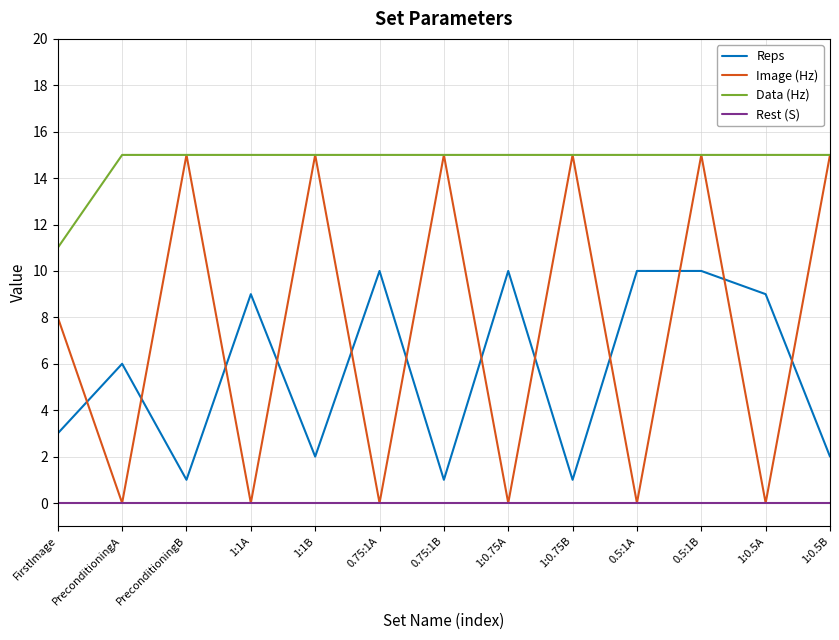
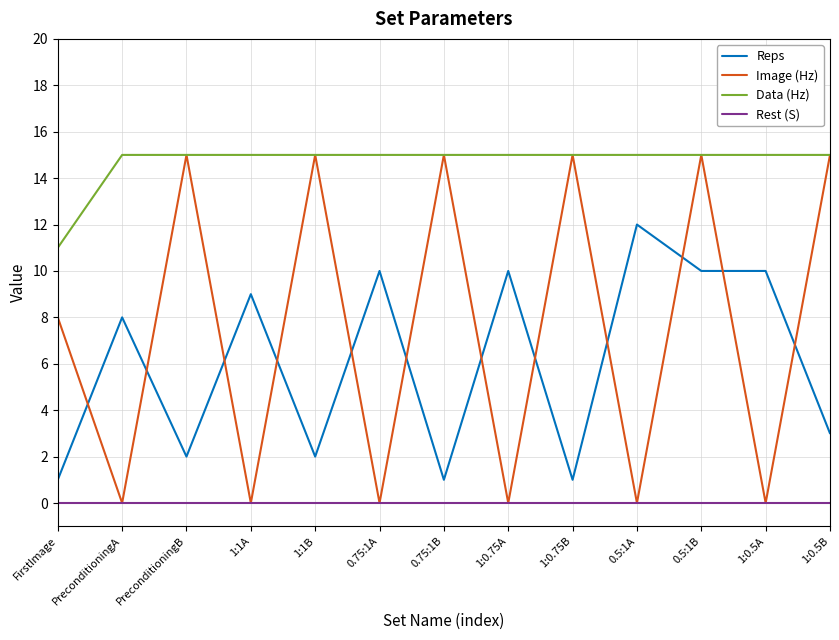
  {
    "Reps": {
-     "FirstImage": 3,
-     "PreconditioningA": 6,
-     "PreconditioningB": 1,
+     "FirstImage": 1,
+     "PreconditioningA": 8,
+     "PreconditioningB": 2,
      "1:1A": 9,
      "1:1B": 2,
      "0.75:1A": 10,
      "0.75:1B": 1,
      "1:0.75A": 10,
      "1:0.75B": 1,
-     "0.5:1A": 10,
+     "0.5:1A": 12,
      "0.5:1B": 10,
-     "1:0.5A": 9,
-     "1:0.5B": 2
+     "1:0.5A": 10,
+     "1:0.5B": 3
    },
    "Image (Hz)": {
      "FirstImage": 8
    },
    "Data (Hz)": {
      "FirstImage": 11,
      "PreconditioningA": 15,
      "1:1A": 15,
      "0.75:1A": 15,
      "1:0.75A": 15,
      "0.5:1A": 15,
      "1:0.5A": 15
    },
    "Rest (S)": {
      "FirstImage": 0,
      "PreconditioningB": 0,
      "1:1B": 0,
      "0.75:1B": 0,
      "1:0.75B": 0,
      "0.5:1B": 0,
      "1:0.5B": 0
    }
  }
